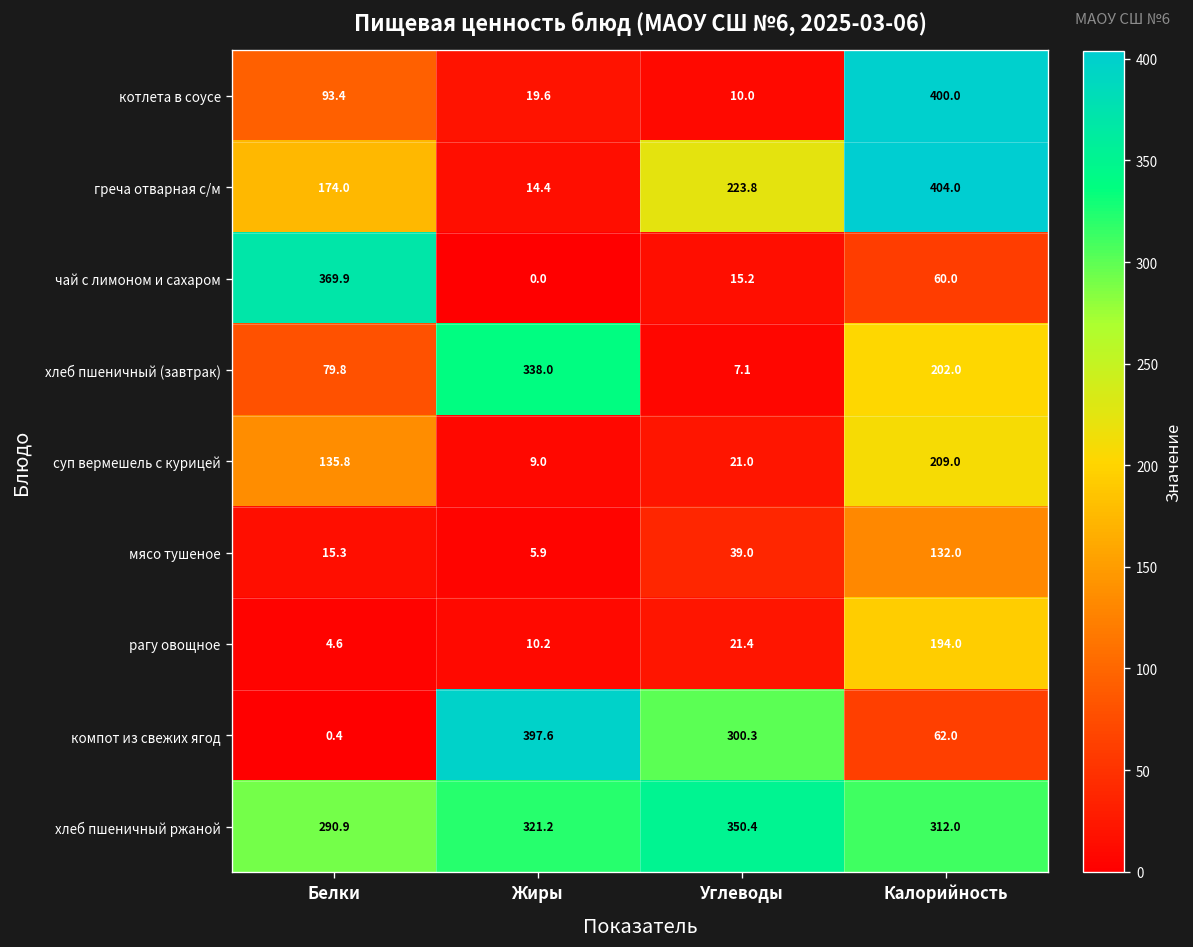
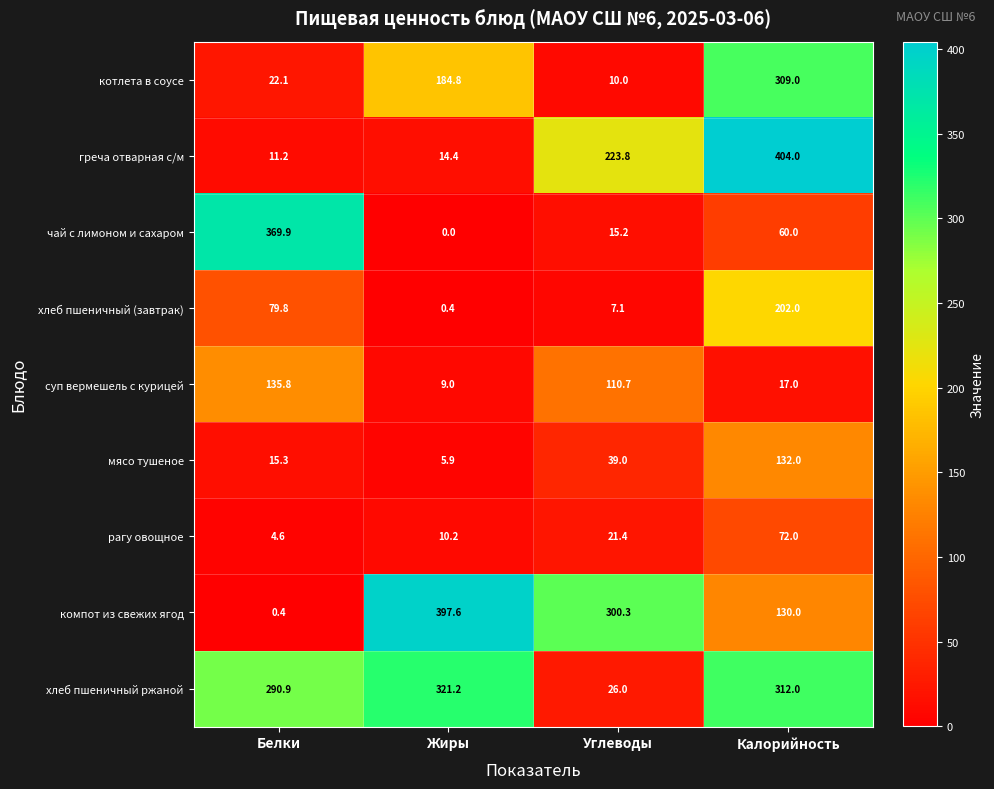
  {
    "котлета в соусе": {
-     "Белки": 93.4,
-     "Жиры": 19.6,
+     "Белки": 22.1,
+     "Жиры": 184.8,
      "Углеводы": 10.0,
-     "Калорийность": 400.0
+     "Калорийность": 309.0
    },
    "греча отварная с/м": {
-     "Белки": 174.0,
+     "Белки": 11.2,
      "Жиры": 14.4,
      "Углеводы": 223.8,
      "Калорийность": 404.0
    },
    "чай с лимоном и сахаром": {
      "Белки": 369.9,
      "Жиры": 0.0,
      "Углеводы": 15.2,
      "Калорийность": 60.0
    },
    "хлеб пшеничный (завтрак)": {
      "Белки": 79.8,
-     "Жиры": 338.0,
+     "Жиры": 0.4,
      "Углеводы": 7.1,
      "Калорийность": 202.0
    },
    "суп вермешель с курицей": {
      "Белки": 135.8,
      "Жиры": 9.0,
-     "Углеводы": 21.0,
-     "Калорийность": 209.0
+     "Углеводы": 110.7,
+     "Калорийность": 17.0
    },
    "мясо тушеное": {
      "Белки": 15.3,
      "Жиры": 5.9,
      "Углеводы": 39.0,
      "Калорийность": 132.0
    },
    "рагу овощное": {
      "Белки": 4.6,
      "Жиры": 10.2,
      "Углеводы": 21.4,
-     "Калорийность": 194.0
+     "Калорийность": 72.0
    },
    "компот из свежих ягод": {
      "Белки": 0.4,
      "Жиры": 397.6,
      "Углеводы": 300.3,
-     "Калорийность": 62.0
+     "Калорийность": 130.0
    },
    "хлеб пшеничный ржаной": {
      "Белки": 290.9,
      "Жиры": 321.2,
-     "Углеводы": 350.4,
+     "Углеводы": 26.0,
      "Калорийность": 312.0
    }
  }
